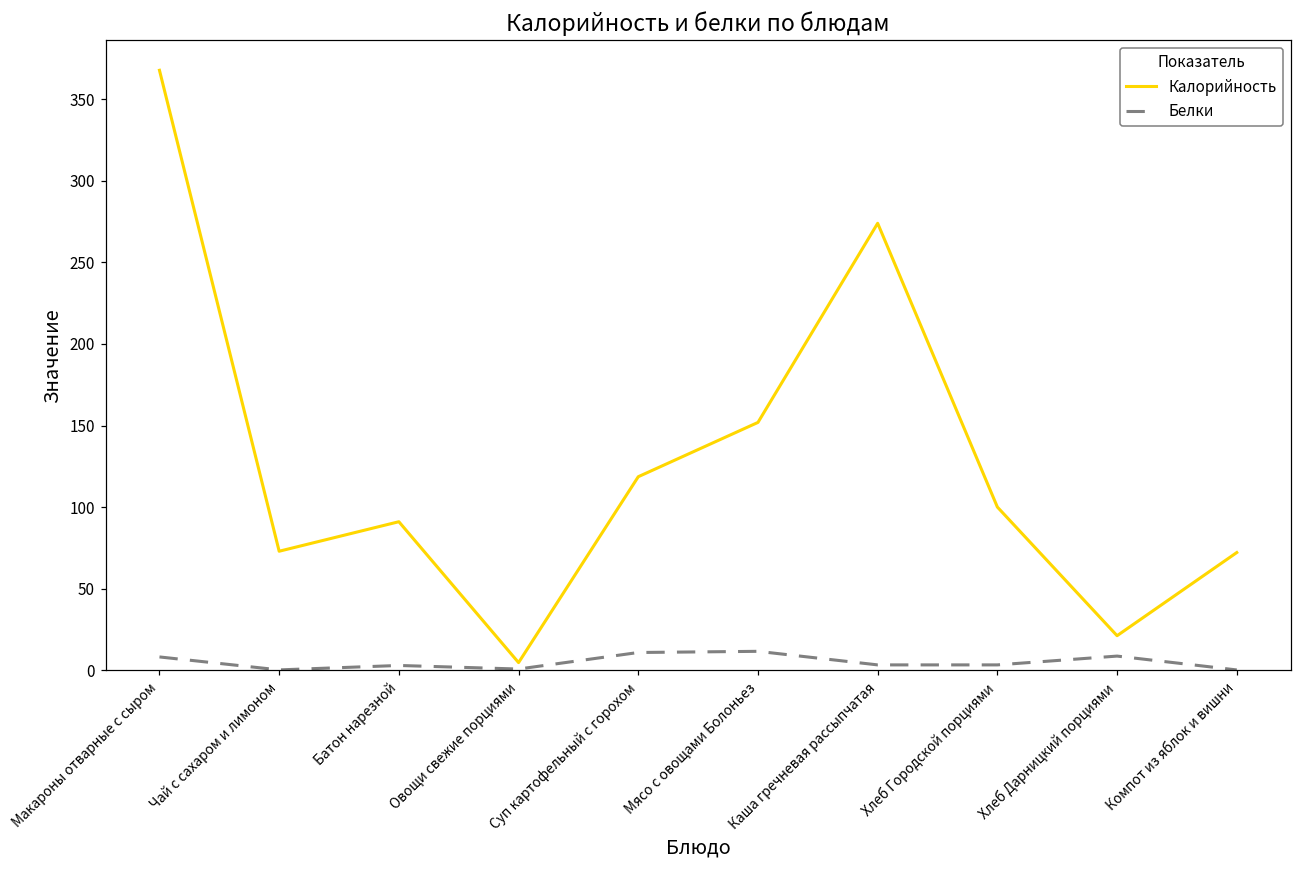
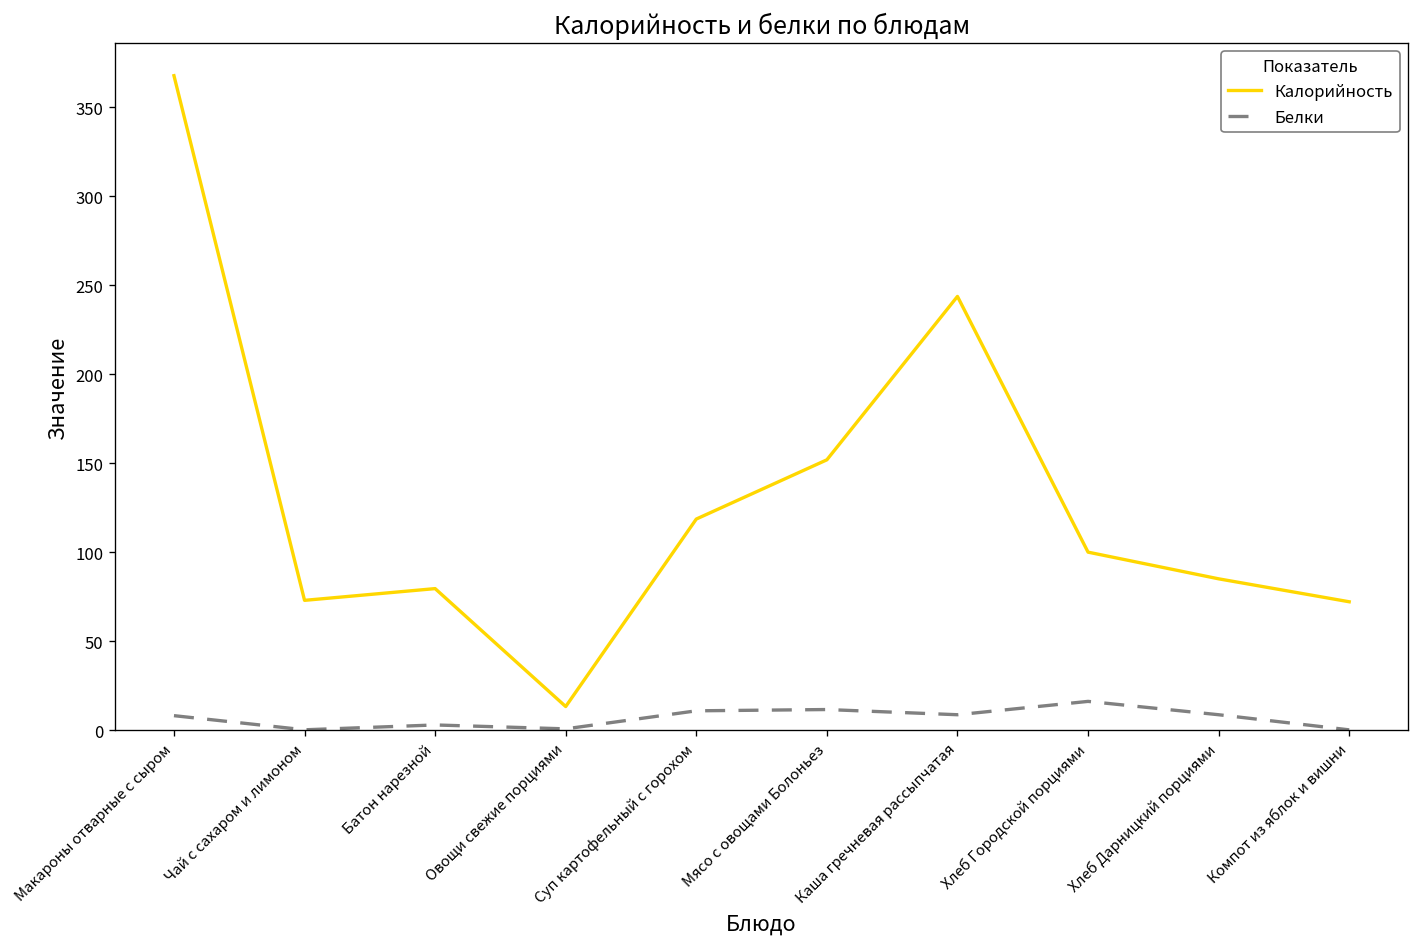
  {
    "Калорийность": {
      "Макароны отварные с сыром": 368,
      "Чай с сахаром и лимоном": 73,
-     "Батон нарезной": 91,
-     "Овощи свежие порциями": 5,
+     "Батон нарезной": 80,
+     "Овощи свежие порциями": 13,
      "Суп картофельный с горохом": 119,
      "Мясо с овощами Болоньез": 152,
-     "Каша гречневая рассыпчатая": 274,
+     "Каша гречневая рассыпчатая": 244,
      "Хлеб Городской порциями": 100,
-     "Хлеб Дарницкий порциями": 21,
+     "Хлеб Дарницкий порциями": 85,
      "Компот из яблок и вишни": 72
    },
    "Белки": {
      "Макароны отварные с сыром": 8,
      "Чай с сахаром и лимоном": 0,
      "Батон нарезной": 3,
      "Овощи свежие порциями": 1,
      "Суп картофельный с горохом": 11,
      "Мясо с овощами Болоньез": 12,
-     "Каша гречневая рассыпчатая": 3,
-     "Хлеб Городской порциями": 3,
+     "Каша гречневая рассыпчатая": 9,
+     "Хлеб Городской порциями": 16,
      "Хлеб Дарницкий порциями": 9,
      "Компот из яблок и вишни": 0
    }
  }
